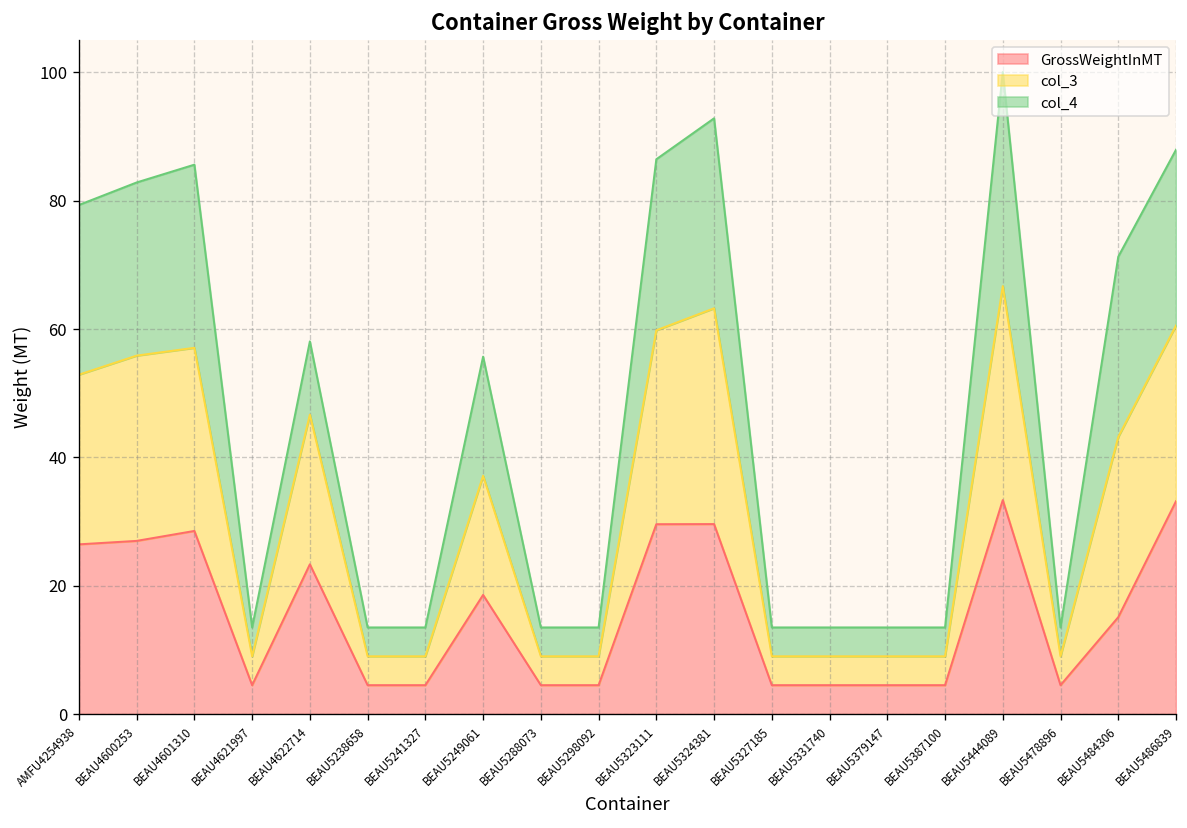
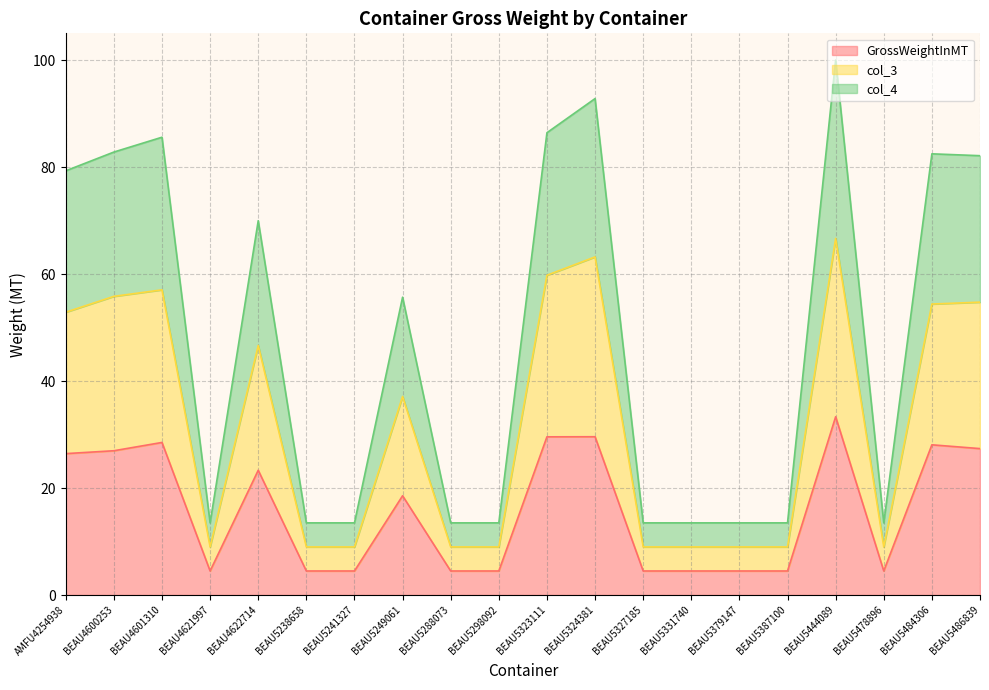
  {
    "GrossWeightInMT": {
      "AMFU4254938": 26,
      "BEAU4600253": 27,
      "BEAU4601310": 29,
      "BEAU4621997": 5,
      "BEAU4622714": 23,
      "BEAU5238658": 5,
      "BEAU5241327": 5,
      "BEAU5249061": 19,
      "BEAU5288073": 5,
      "BEAU5298092": 5,
      "BEAU5323111": 30,
      "BEAU5324381": 30,
      "BEAU5327185": 5,
      "BEAU5331740": 5,
      "BEAU5379147": 5,
      "BEAU5387100": 5,
      "BEAU5444089": 33,
      "BEAU5478896": 5,
-     "BEAU5484306": 15,
-     "BEAU5486839": 33
+     "BEAU5484306": 28,
+     "BEAU5486839": 27
    },
    "col_3": {
      "AMFU4254938": 26,
      "BEAU4600253": 29,
      "BEAU4601310": 29,
      "BEAU4621997": 5,
      "BEAU4622714": 23,
      "BEAU5238658": 5,
      "BEAU5241327": 5,
      "BEAU5249061": 19,
      "BEAU5288073": 5,
      "BEAU5298092": 5,
      "BEAU5323111": 30,
      "BEAU5324381": 34,
      "BEAU5327185": 5,
      "BEAU5331740": 5,
      "BEAU5379147": 5,
      "BEAU5387100": 5,
      "BEAU5444089": 33,
      "BEAU5478896": 5,
-     "BEAU5484306": 28,
+     "BEAU5484306": 26,
      "BEAU5486839": 27
    },
    "col_4": {
      "AMFU4254938": 26,
      "BEAU4600253": 27,
      "BEAU4601310": 29,
      "BEAU4621997": 5,
-     "BEAU4622714": 11,
+     "BEAU4622714": 23,
      "BEAU5238658": 5,
      "BEAU5241327": 5,
      "BEAU5249061": 19,
      "BEAU5288073": 5,
      "BEAU5298092": 5,
      "BEAU5323111": 27,
      "BEAU5324381": 30,
      "BEAU5327185": 5,
      "BEAU5331740": 5,
      "BEAU5379147": 5,
      "BEAU5387100": 5,
      "BEAU5478896": 5,
      "BEAU5484306": 28,
      "BEAU5486839": 27
    }
  }
